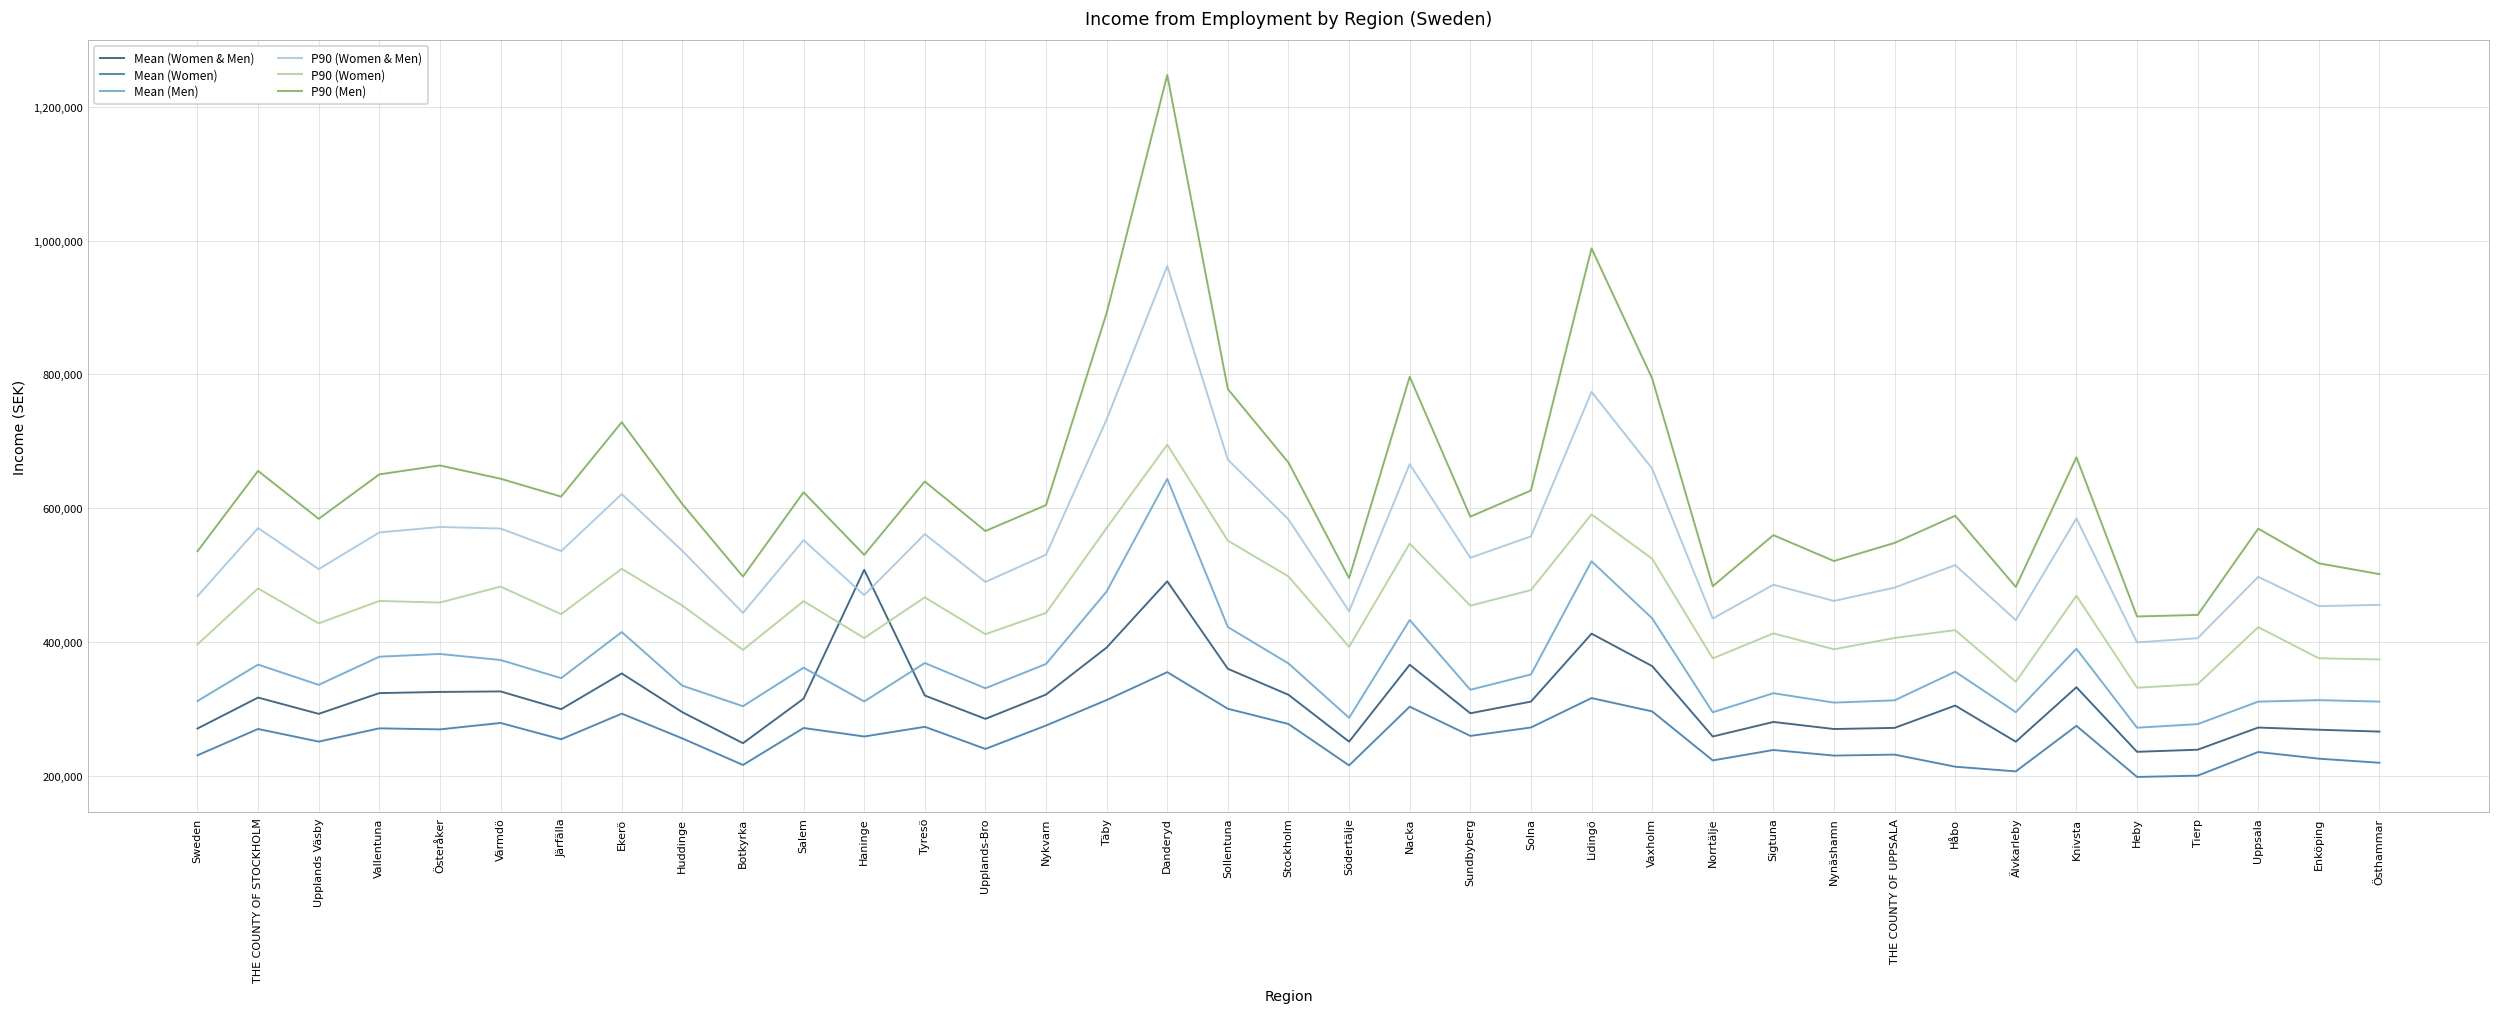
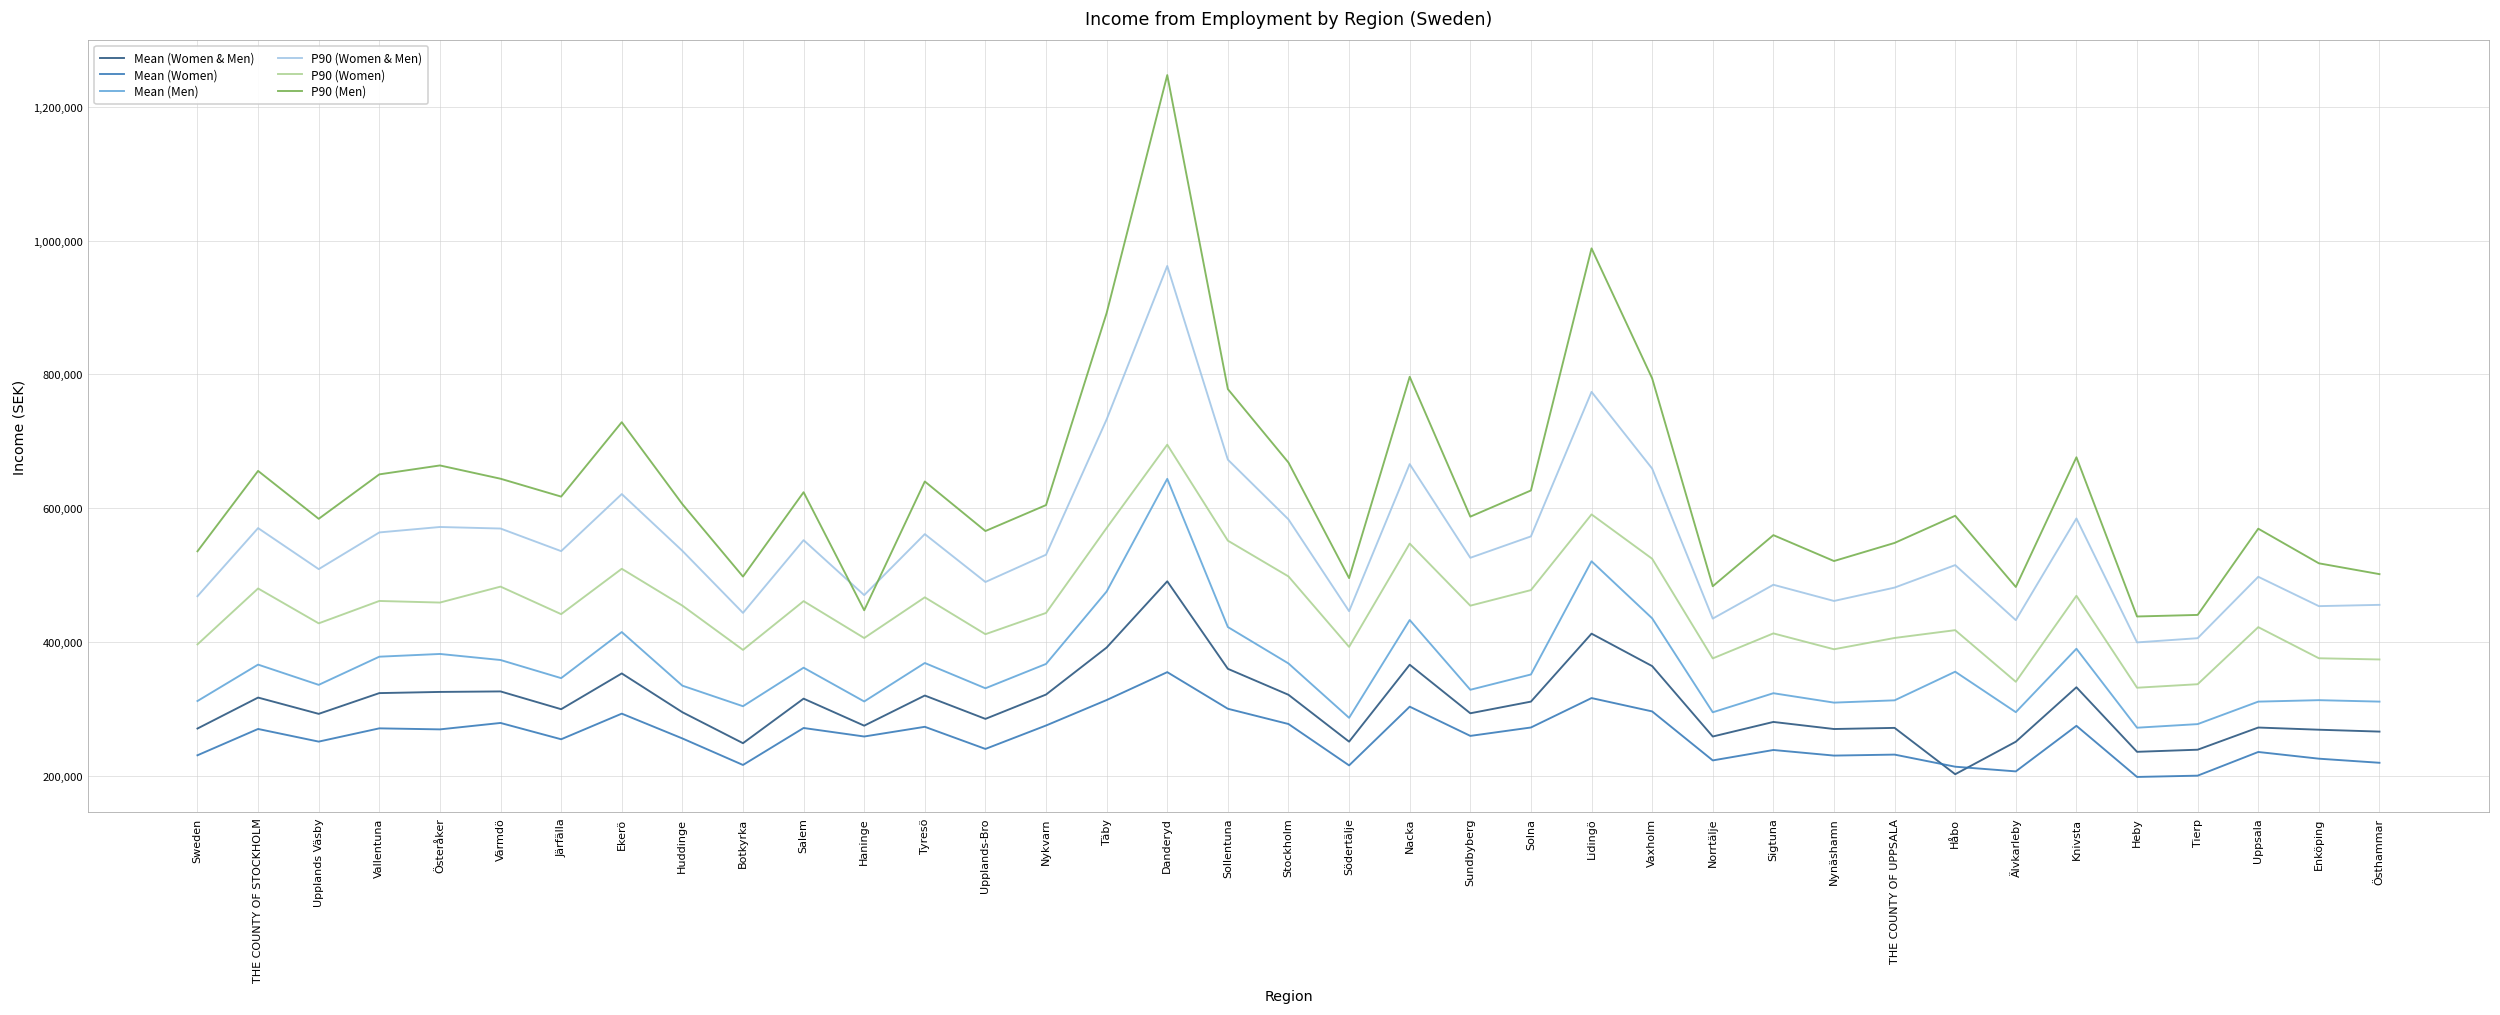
  {
    "Mean (Women & Men)": {
      "Sweden": "270,000",
      "THE COUNTY OF STOCKHOLM": "320,000",
      "Upplands Väsby": "290,000",
      "Vallentuna": "320,000",
      "Österåker": "330,000",
      "Värmdö": "330,000",
      "Järfälla": "300,000",
      "Ekerö": "350,000",
      "Huddinge": "290,000",
      "Botkyrka": "250,000",
      "Salem": "310,000",
-     "Haninge": "510,000",
+     "Haninge": "270,000",
      "Tyresö": "320,000",
      "Upplands-Bro": "280,000",
      "Nykvarn": "320,000",
      "Täby": "390,000",
      "Danderyd": "490,000",
      "Sollentuna": "360,000",
      "Stockholm": "320,000",
      "Södertälje": "250,000",
      "Nacka": "370,000",
      "Sundbyberg": "290,000",
      "Solna": "310,000",
      "Lidingö": "410,000",
      "Vaxholm": "360,000",
      "Norrtälje": "260,000",
      "Sigtuna": "280,000",
      "Nynäshamn": "270,000",
      "THE COUNTY OF UPPSALA": "270,000",
-     "Håbo": "300,000",
+     "Håbo": "200,000",
      "Älvkarleby": "250,000",
      "Knivsta": "330,000",
      "Heby": "240,000",
      "Tierp": "240,000",
      "Uppsala": "270,000",
      "Enköping": "270,000",
      "Östhammar": "270,000"
    },
    "P90 (Men)": {
      "Sweden": "540,000",
      "THE COUNTY OF STOCKHOLM": "660,000",
      "Upplands Väsby": "580,000",
      "Vallentuna": "650,000",
      "Österåker": "660,000",
      "Värmdö": "640,000",
      "Järfälla": "620,000",
      "Ekerö": "730,000",
      "Huddinge": "610,000",
      "Botkyrka": "500,000",
      "Salem": "620,000",
-     "Haninge": "530,000",
+     "Haninge": "450,000",
      "Tyresö": "640,000",
      "Upplands-Bro": "570,000",
      "Nykvarn": "600,000",
      "Täby": "890,000",
      "Danderyd": "1,250,000",
      "Sollentuna": "780,000",
      "Stockholm": "670,000",
      "Södertälje": "500,000",
      "Nacka": "800,000",
      "Sundbyberg": "590,000",
      "Solna": "630,000",
      "Lidingö": "990,000",
      "Vaxholm": "790,000",
      "Norrtälje": "480,000",
      "Sigtuna": "560,000",
      "Nynäshamn": "520,000",
      "THE COUNTY OF UPPSALA": "550,000",
      "Håbo": "590,000",
      "Älvkarleby": "480,000",
      "Knivsta": "680,000",
      "Heby": "440,000",
      "Tierp": "440,000",
      "Uppsala": "570,000",
      "Enköping": "520,000",
      "Östhammar": "500,000"
    }
  }
